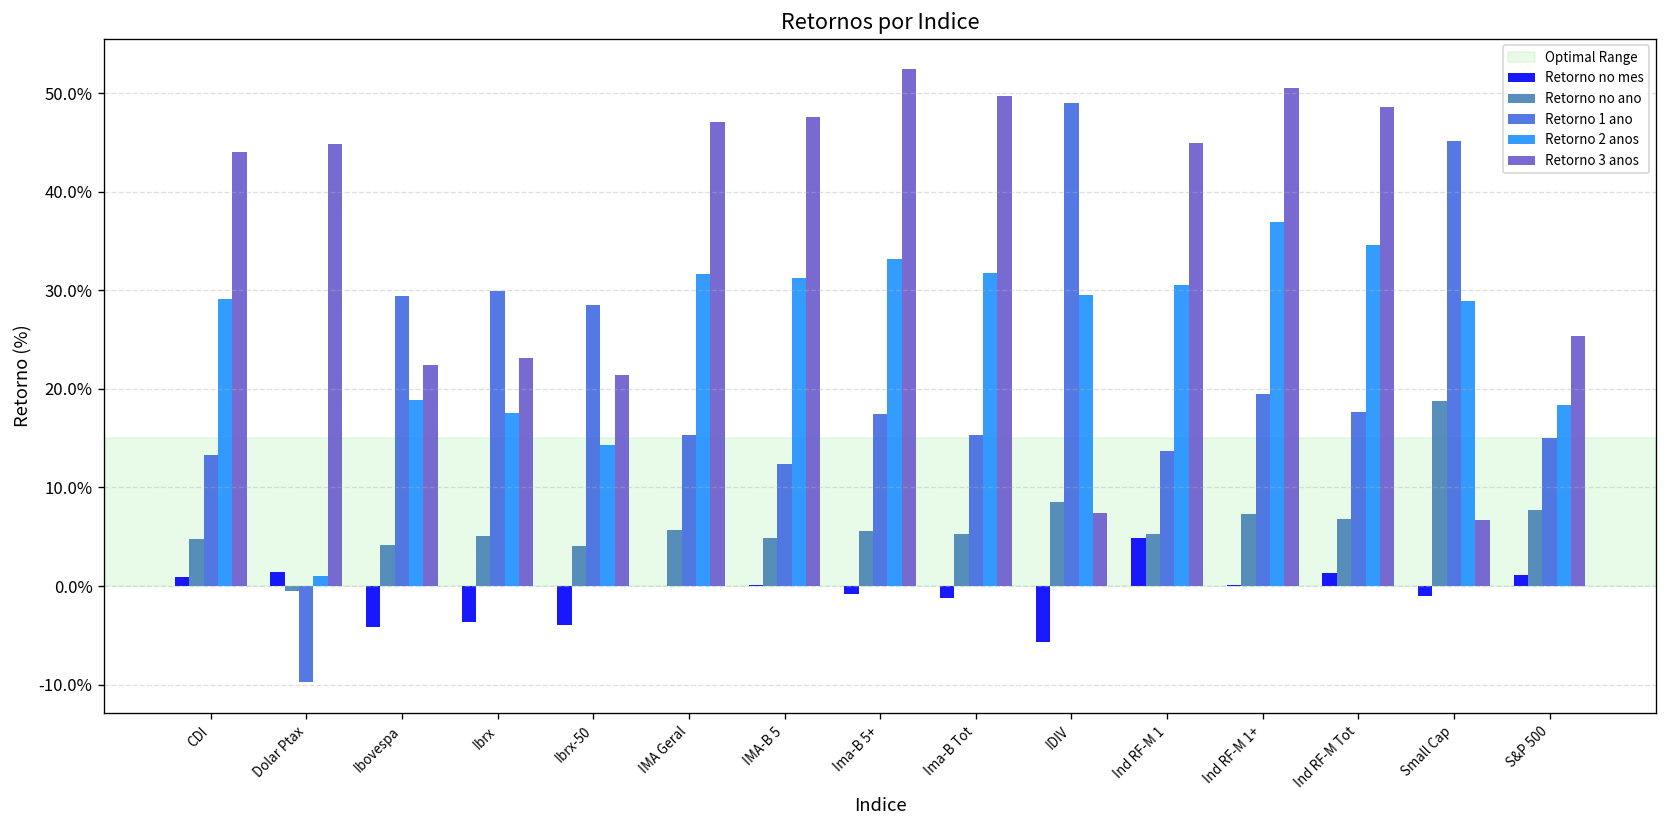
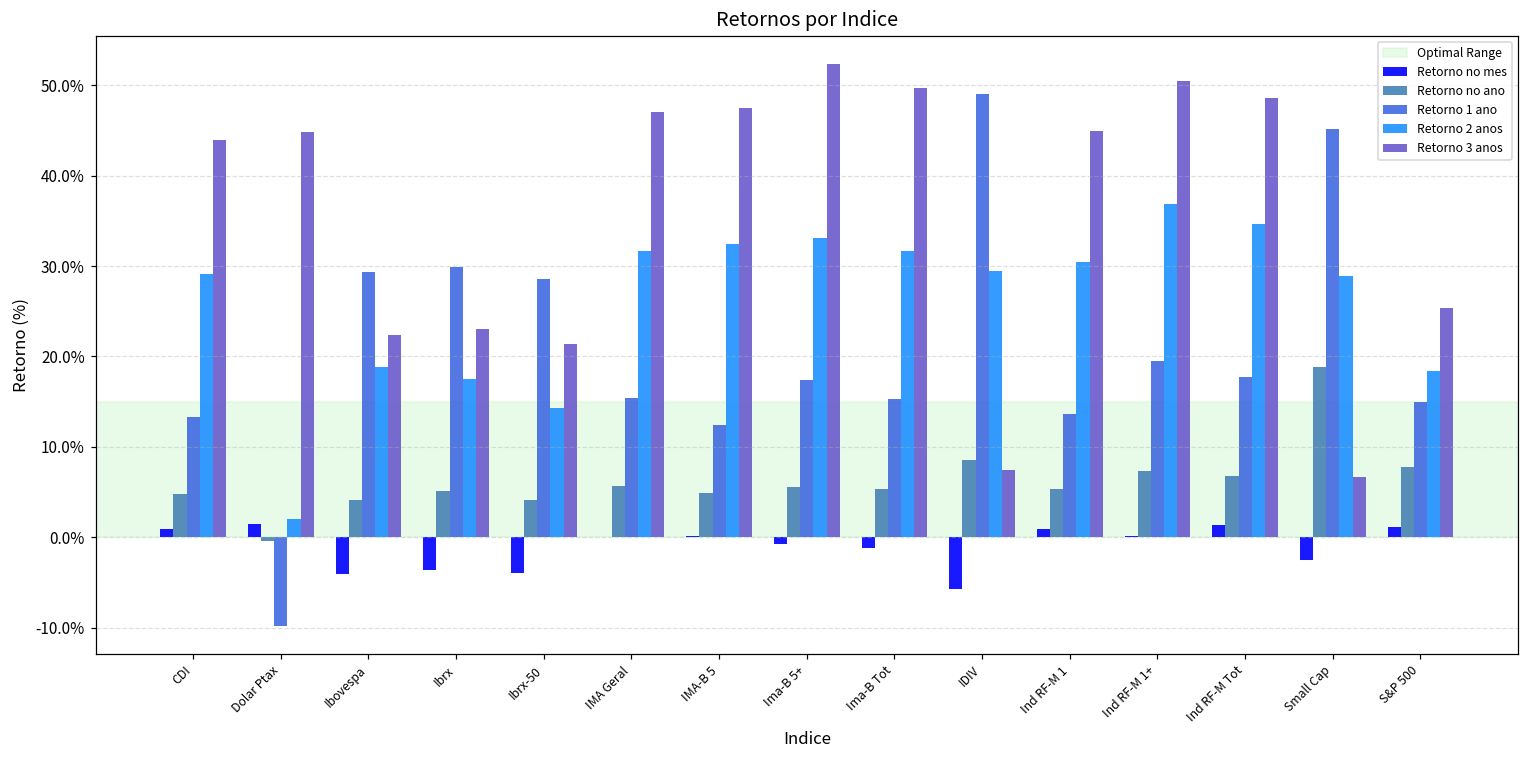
  {
    "Retorno no mes": {
      "CDI": "1%",
      "Dolar Ptax": "1%",
      "Ibovespa": "-4%",
      "Ibrx": "-4%",
      "Ibrx-50": "-4%",
      "Ima-B 5+": "-1%",
      "Ima-B Tot": "-1%",
      "IDIV": "-6%",
-     "Ind RF-M 1": "5%",
+     "Ind RF-M 1": "1%",
      "Ind RF-M Tot": "1%",
-     "Small Cap": "-1%",
+     "Small Cap": "-3%",
      "S&P 500": "1%"
    },
    "Retorno 2 anos": {
      "CDI": "29%",
-     "Dolar Ptax": "1%",
+     "Dolar Ptax": "2%",
      "Ibovespa": "19%",
      "Ibrx": "18%",
      "Ibrx-50": "14%",
      "IMA Geral": "32%",
-     "IMA-B 5": "31%",
+     "IMA-B 5": "32%",
      "Ima-B 5+": "33%",
      "Ima-B Tot": "32%",
      "IDIV": "29%",
      "Ind RF-M 1": "31%",
      "Ind RF-M 1+": "37%",
      "Ind RF-M Tot": "35%",
      "Small Cap": "29%",
      "S&P 500": "18%"
    }
  }
